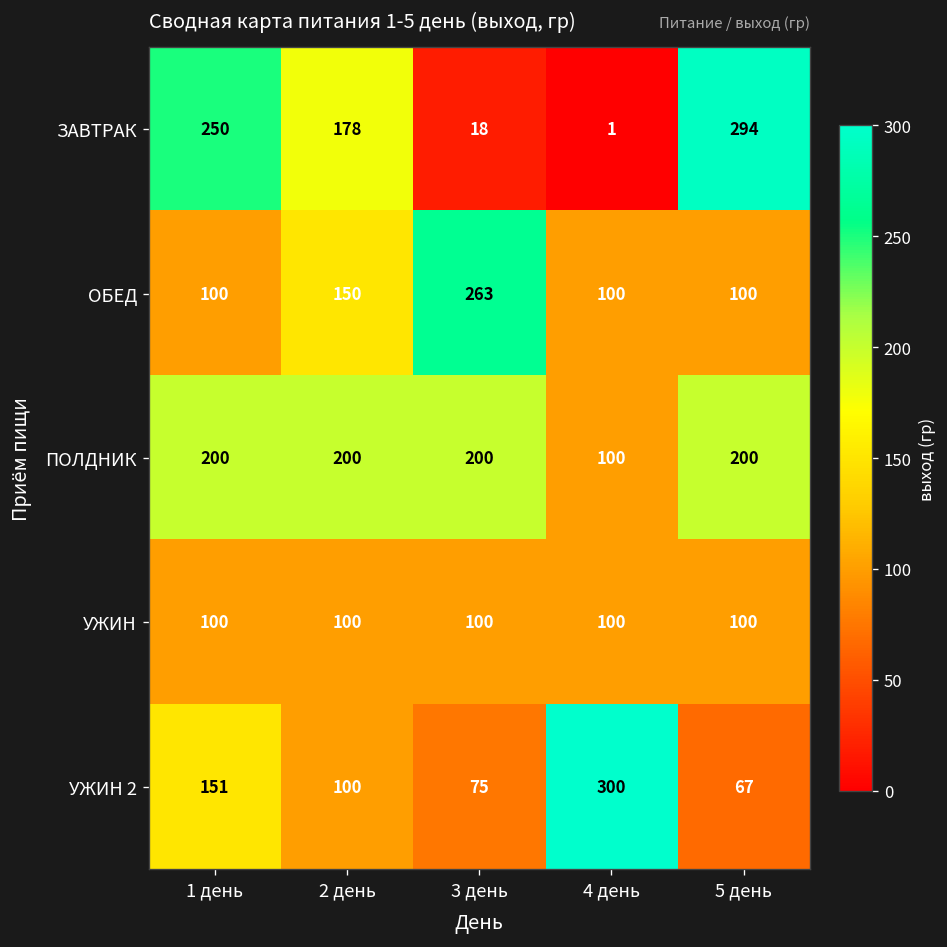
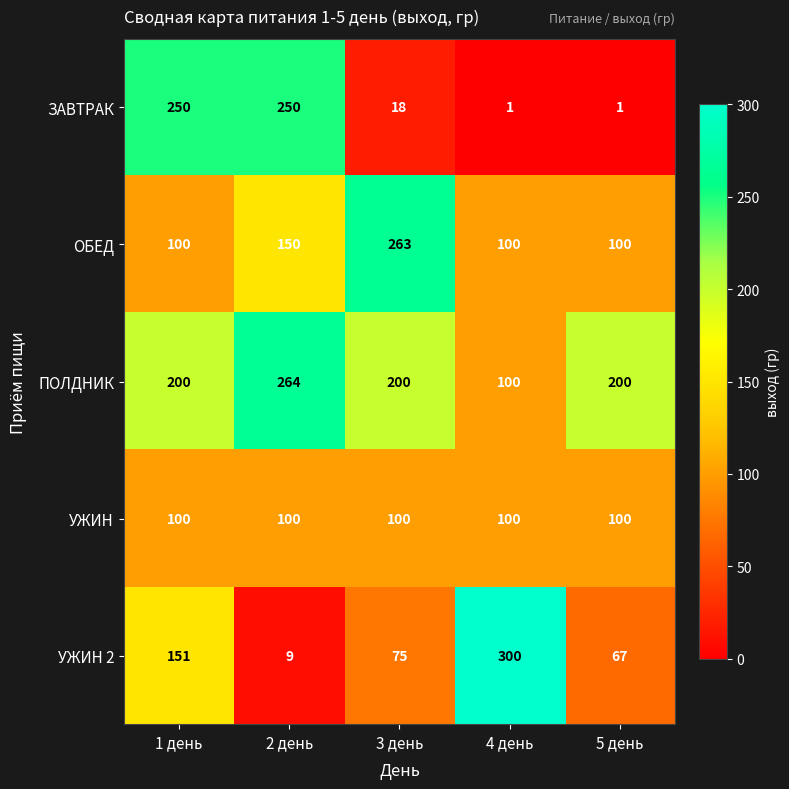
  {
    "ЗАВТРАК": {
      "1 день": 250,
-     "2 день": 178,
+     "2 день": 250,
      "3 день": 18,
      "4 день": 1,
-     "5 день": 294
+     "5 день": 1
    },
    "ОБЕД": {
      "1 день": 100,
      "2 день": 150,
      "3 день": 263,
      "4 день": 100,
      "5 день": 100
    },
    "ПОЛДНИК": {
      "1 день": 200,
-     "2 день": 200,
+     "2 день": 264,
      "3 день": 200,
      "4 день": 100,
      "5 день": 200
    },
    "УЖИН": {
      "1 день": 100,
      "2 день": 100,
      "3 день": 100,
      "4 день": 100,
      "5 день": 100
    },
    "УЖИН 2": {
      "1 день": 151,
-     "2 день": 100,
+     "2 день": 9,
      "3 день": 75,
      "4 день": 300,
      "5 день": 67
    }
  }
